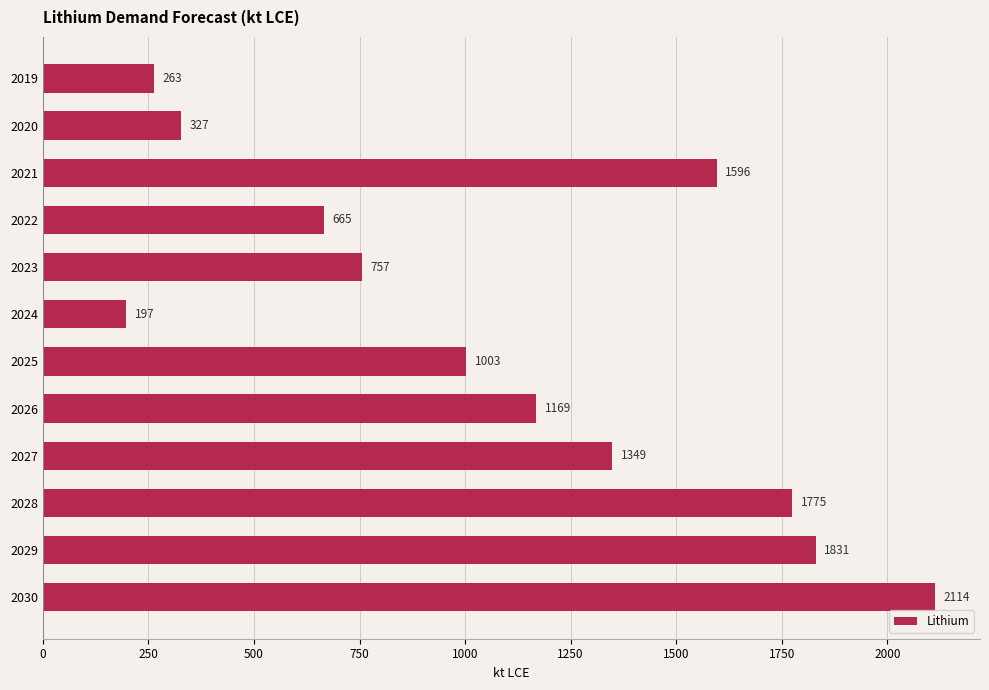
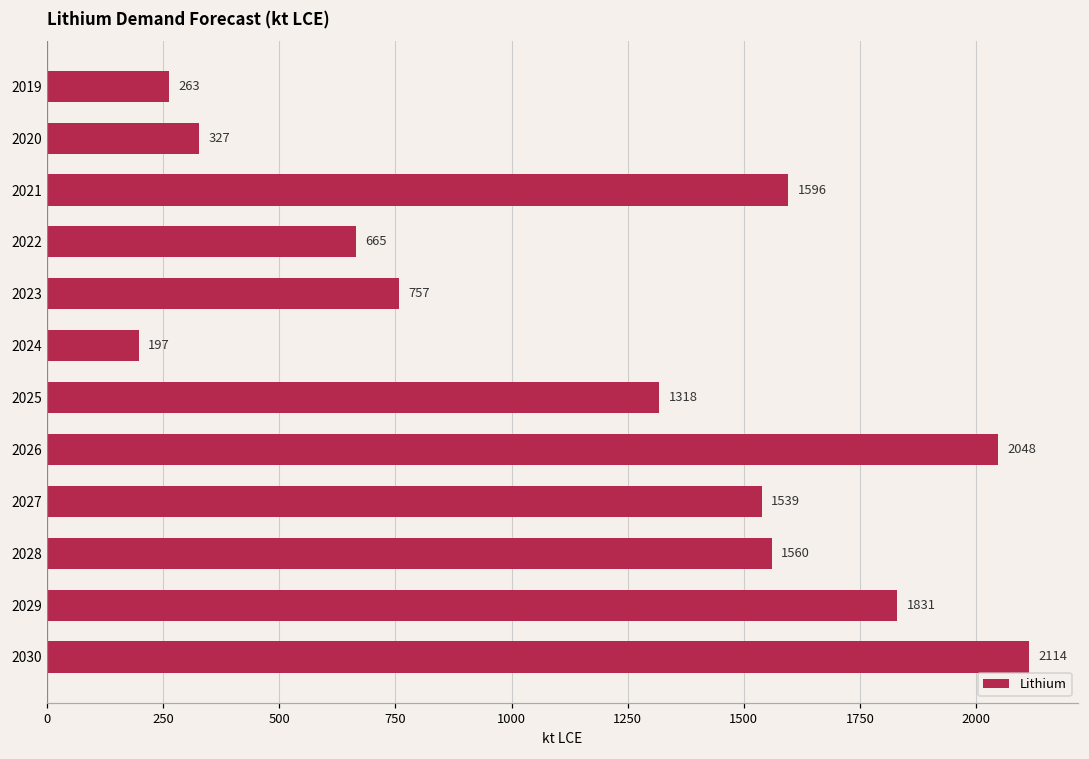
  {
    "2019": 263,
    "2020": 327,
    "2021": 1596,
    "2022": 665,
    "2023": 757,
    "2024": 197,
-   "2025": 1003,
-   "2026": 1169,
-   "2027": 1349,
-   "2028": 1775,
+   "2025": 1318,
+   "2026": 2048,
+   "2027": 1539,
+   "2028": 1560,
    "2029": 1831,
    "2030": 2114
  }
